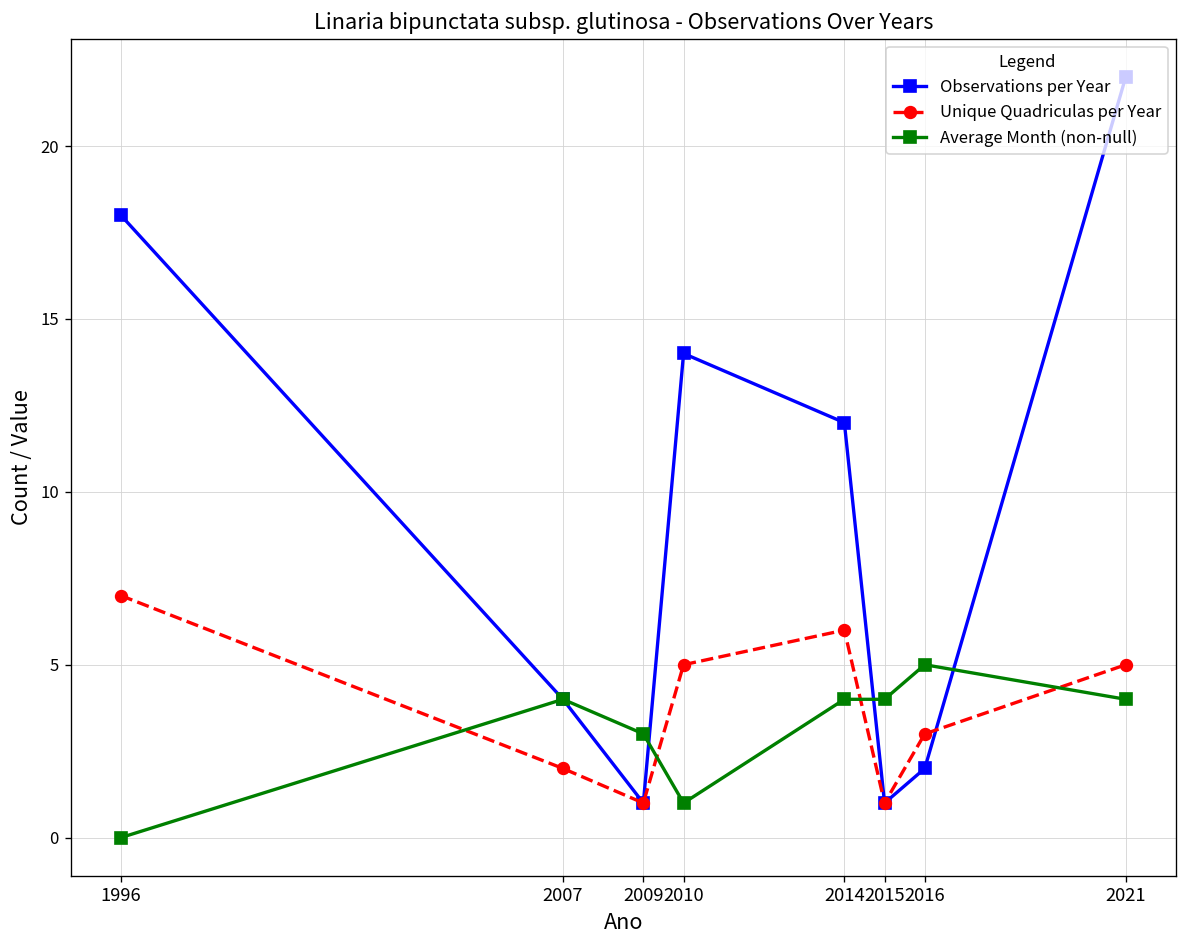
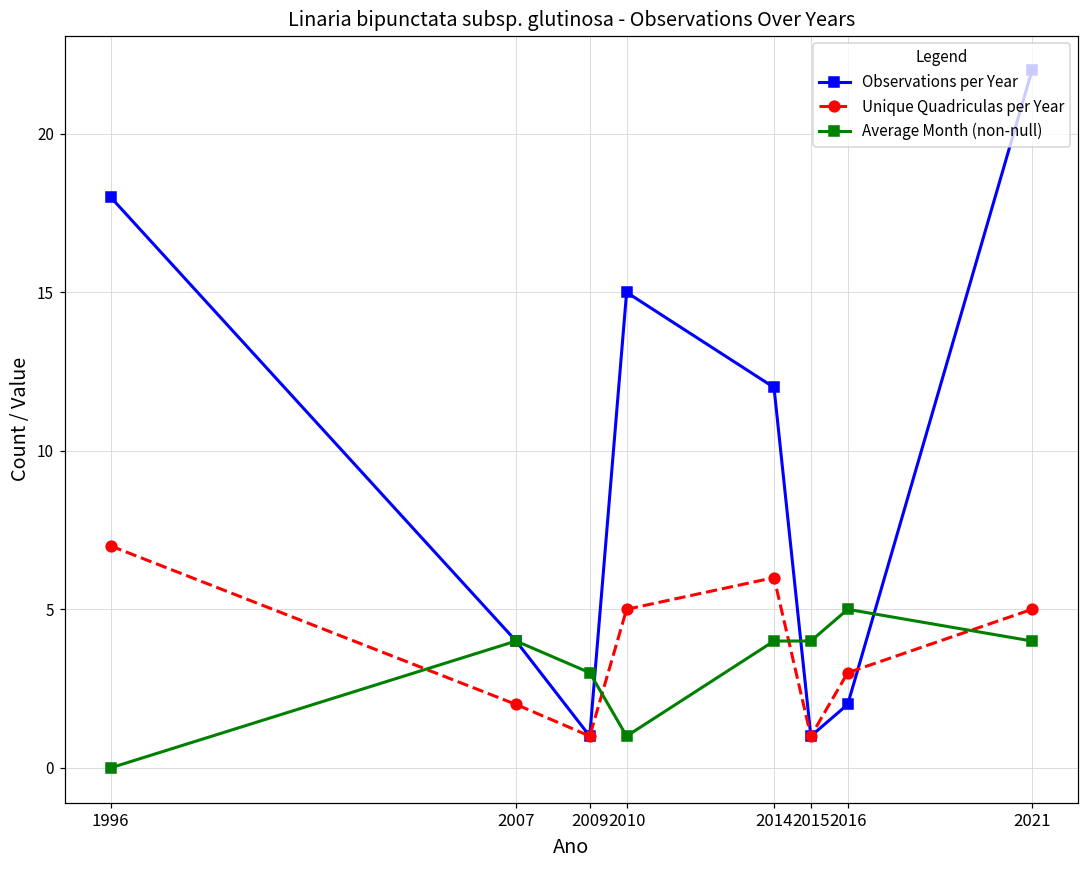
  {
    "Observations per Year": {
      "1996": 18,
-     "2010": 14,
+     "2010": 15,
      "2014": 12,
      "2016": 2
    },
    "Unique Quadriculas per Year": {
      "1996": 7,
      "2007": 2,
      "2010": 5,
      "2014": 6,
      "2016": 3,
      "2021": 5
    },
    "Average Month (non-null)": {
      "1996": 0,
      "2009": 3,
      "2010": 1,
      "2014": 4,
      "2015": 4,
      "2016": 5,
      "2021": 4
    }
  }
